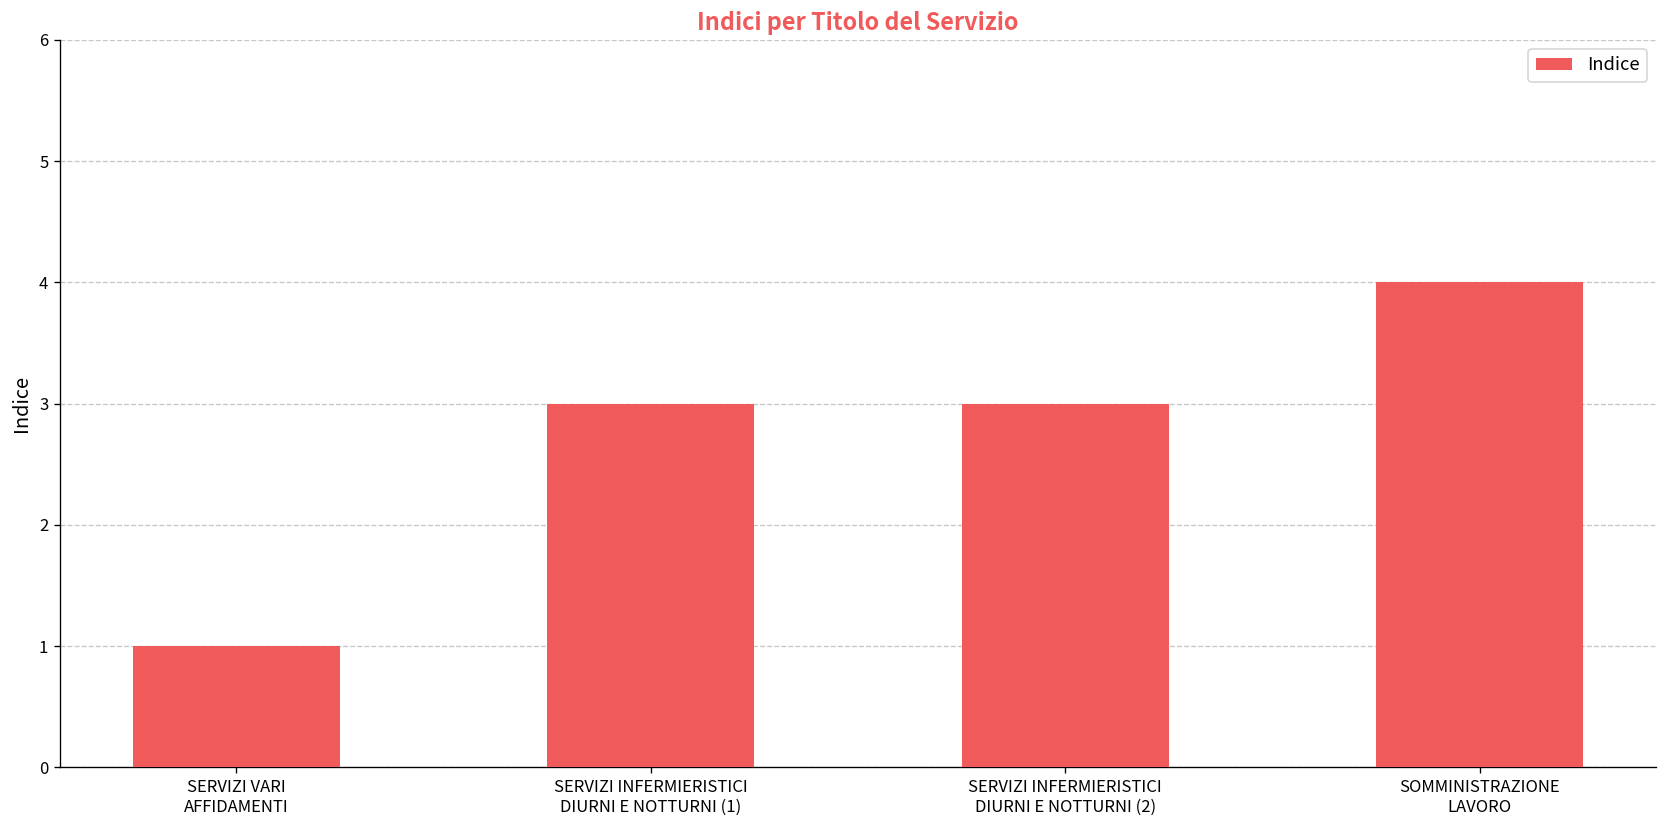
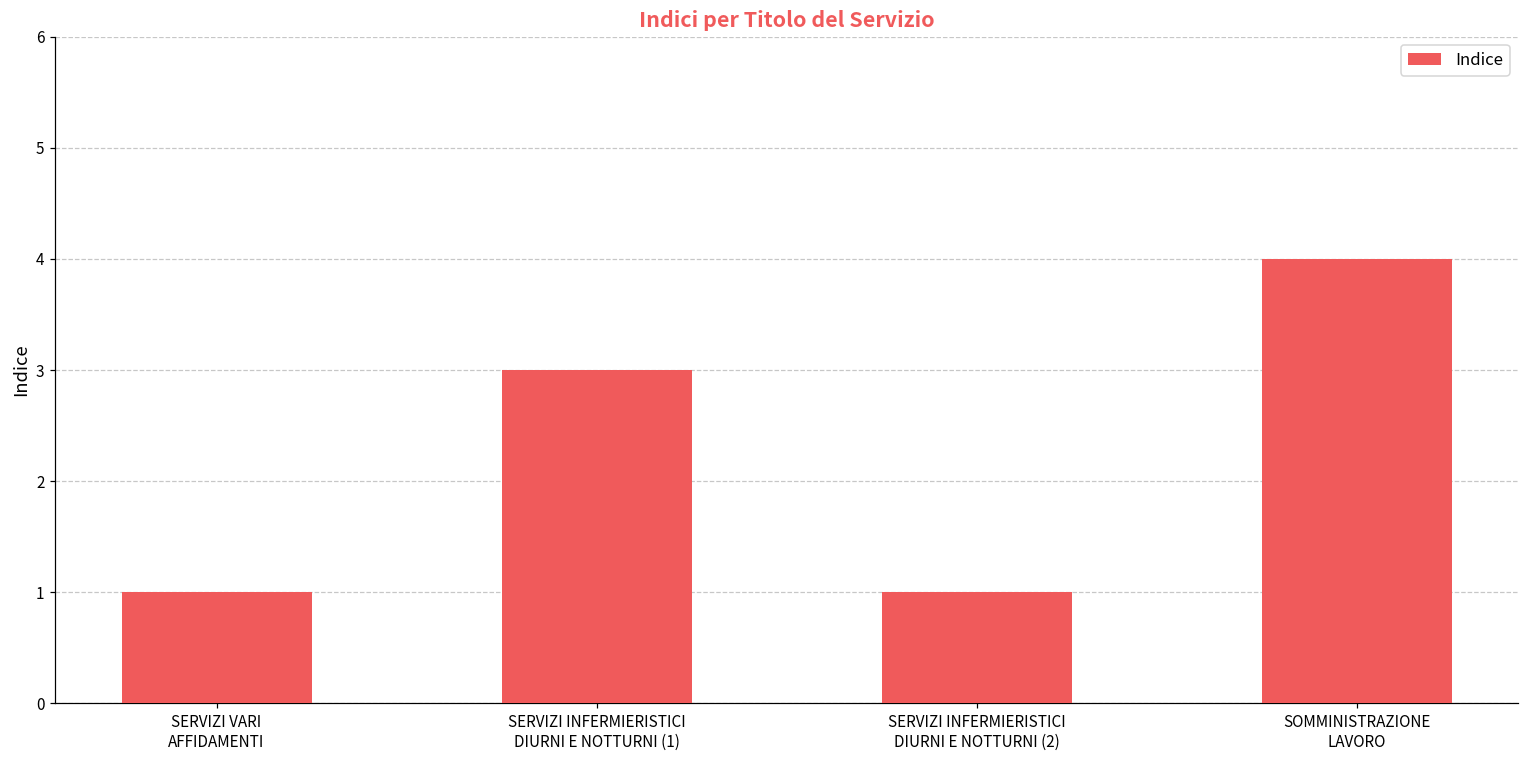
  {
    "SERVIZI VARI AFFIDAMENTI": 1,
    "SERVIZI INFERMIERISTICI DIURNI E NOTTURNI (1)": 3,
-   "SERVIZI INFERMIERISTICI DIURNI E NOTTURNI (2)": 3,
+   "SERVIZI INFERMIERISTICI DIURNI E NOTTURNI (2)": 1,
    "SOMMINISTRAZIONE LAVORO": 4
  }
